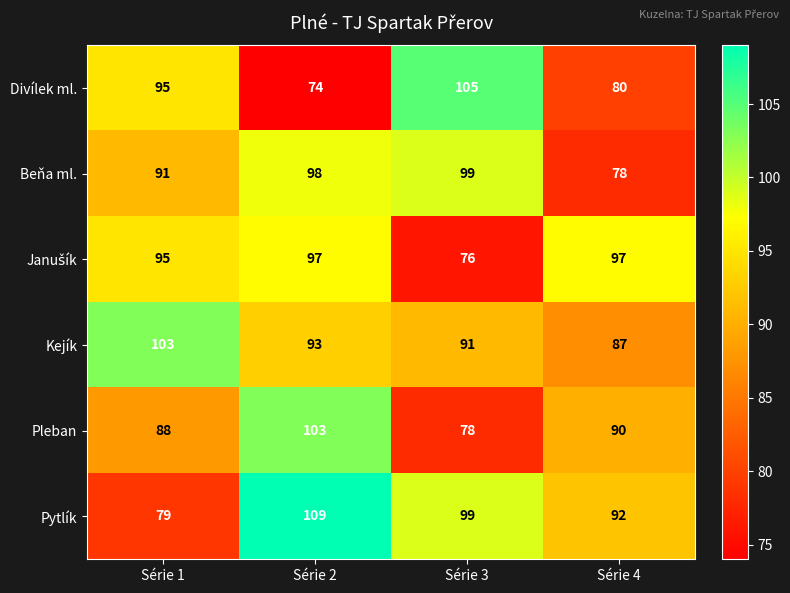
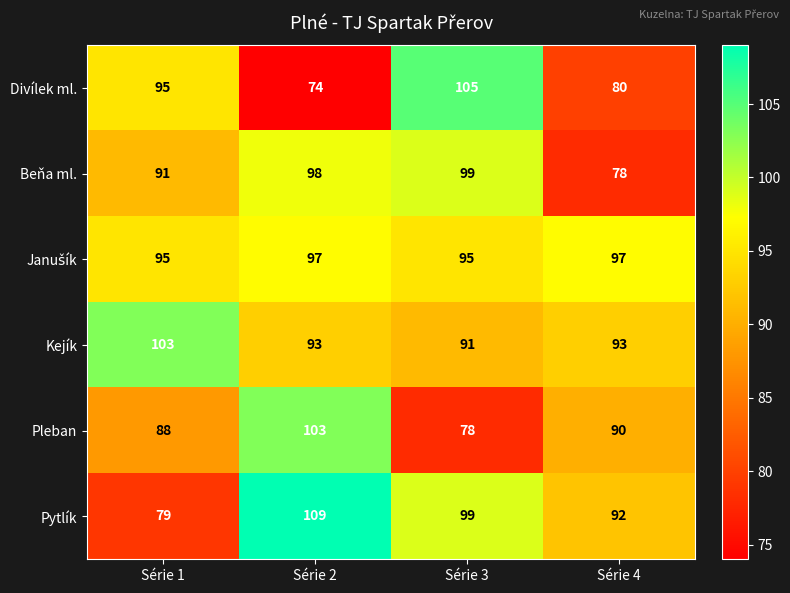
  {
    "Divílek ml.": {
      "Série 1": 95,
      "Série 2": 74,
      "Série 3": 105,
      "Série 4": 80
    },
    "Beňa ml.": {
      "Série 1": 91,
      "Série 2": 98,
      "Série 3": 99,
      "Série 4": 78
    },
    "Janušík": {
      "Série 1": 95,
      "Série 2": 97,
-     "Série 3": 76,
+     "Série 3": 95,
      "Série 4": 97
    },
    "Kejík": {
      "Série 1": 103,
      "Série 2": 93,
      "Série 3": 91,
-     "Série 4": 87
+     "Série 4": 93
    },
    "Pleban": {
      "Série 1": 88,
      "Série 2": 103,
      "Série 3": 78,
      "Série 4": 90
    },
    "Pytlík": {
      "Série 1": 79,
      "Série 2": 109,
      "Série 3": 99,
      "Série 4": 92
    }
  }
